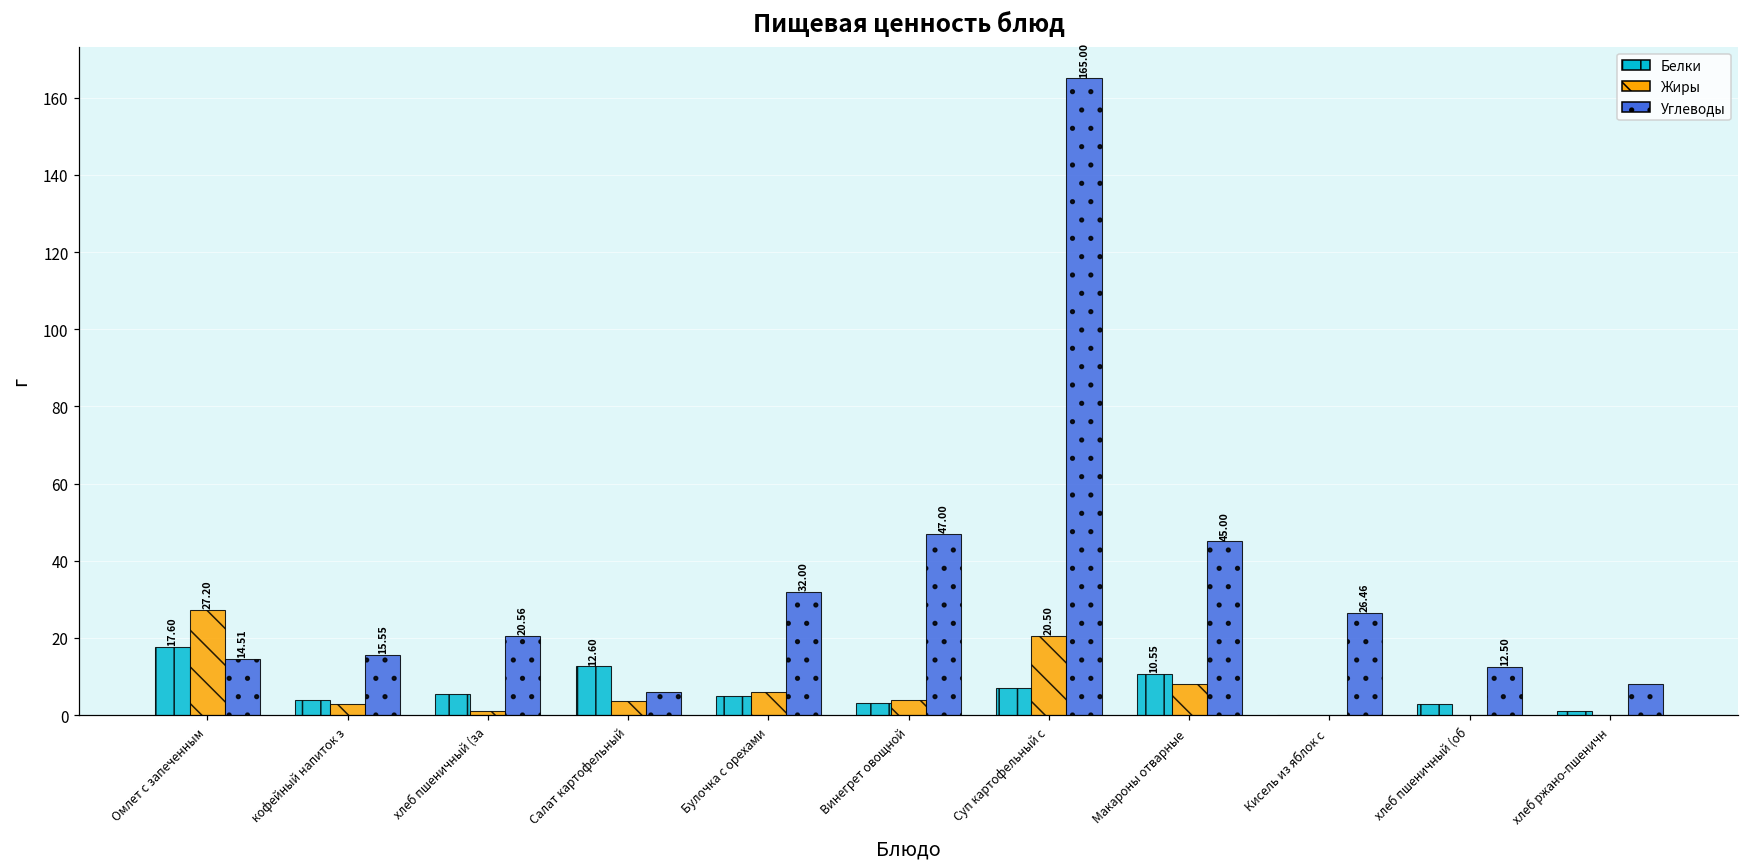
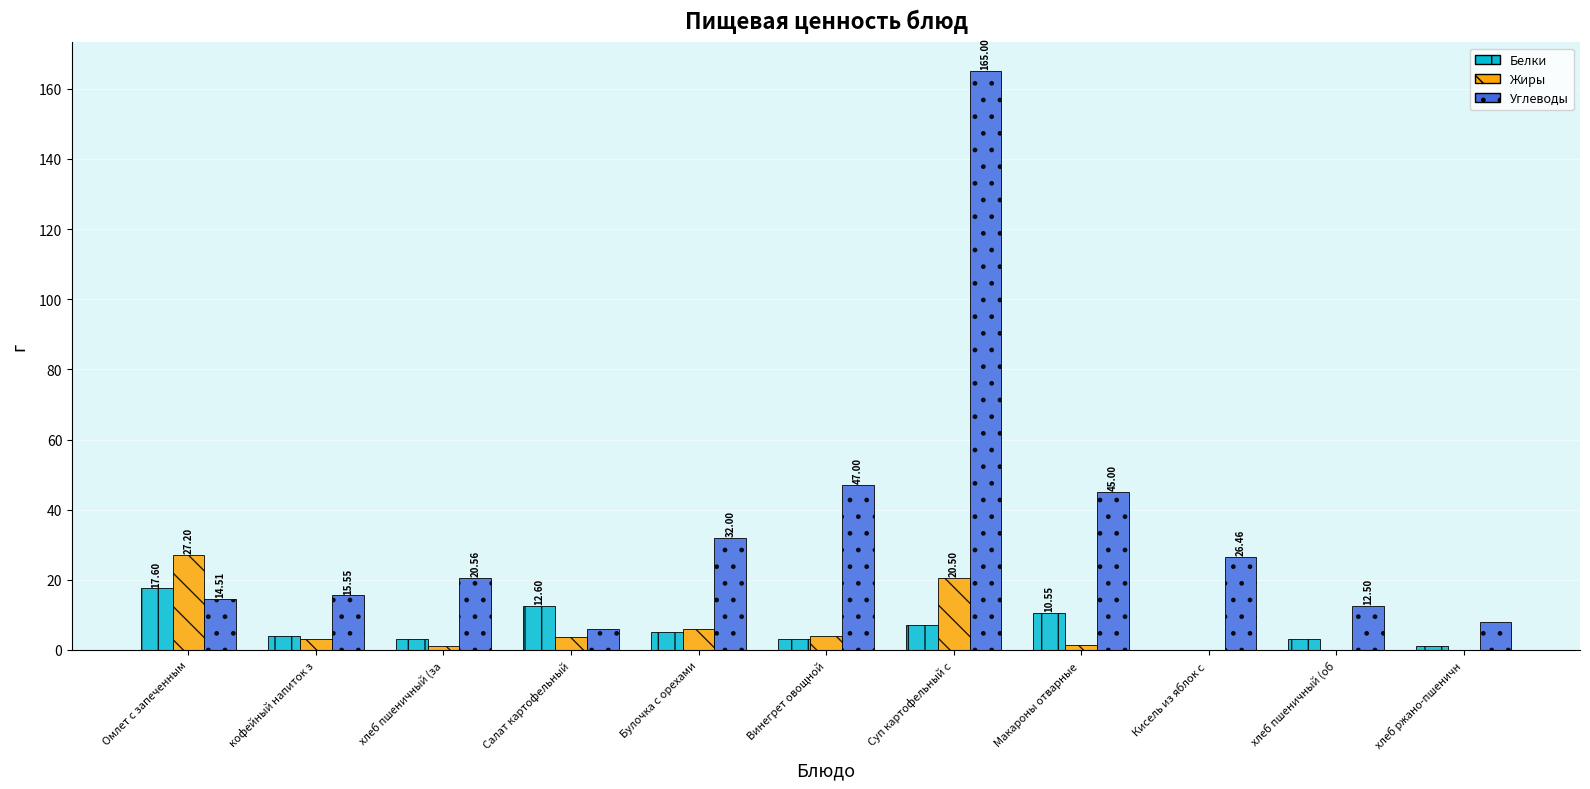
  {
    "Белки": {
      "кофейный напиток з": 4,
-     "хлеб пшеничный (за": 5,
+     "хлеб пшеничный (за": 3,
      "Булочка с орехами": 5,
      "Винегрет овощной": 3,
      "Суп картофельный с": 7,
      "Кисель из яблок с": 0,
      "хлеб пшеничный (об": 3,
      "хлеб ржано-пшеничн": 1
    },
    "Жиры": {
      "кофейный напиток з": 3,
      "хлеб пшеничный (за": 1,
      "Салат картофельный": 4,
      "Булочка с орехами": 6,
      "Винегрет овощной": 4,
-     "Макароны отварные": 8,
+     "Макароны отварные": 2,
      "Кисель из яблок с": 0,
      "хлеб пшеничный (об": 0,
      "хлеб ржано-пшеничн": 0
    },
    "Углеводы": {
      "Омлет с запеченным": 14.51,
      "кофейный напиток з": 15.55,
      "хлеб пшеничный (за": 20.56,
      "Булочка с орехами": 32.00,
      "Винегрет овощной": 47.00,
      "Суп картофельный с": 165.00,
      "Макароны отварные": 45.00,
      "Кисель из яблок с": 26.46,
      "хлеб пшеничный (об": 12.50
    }
  }
